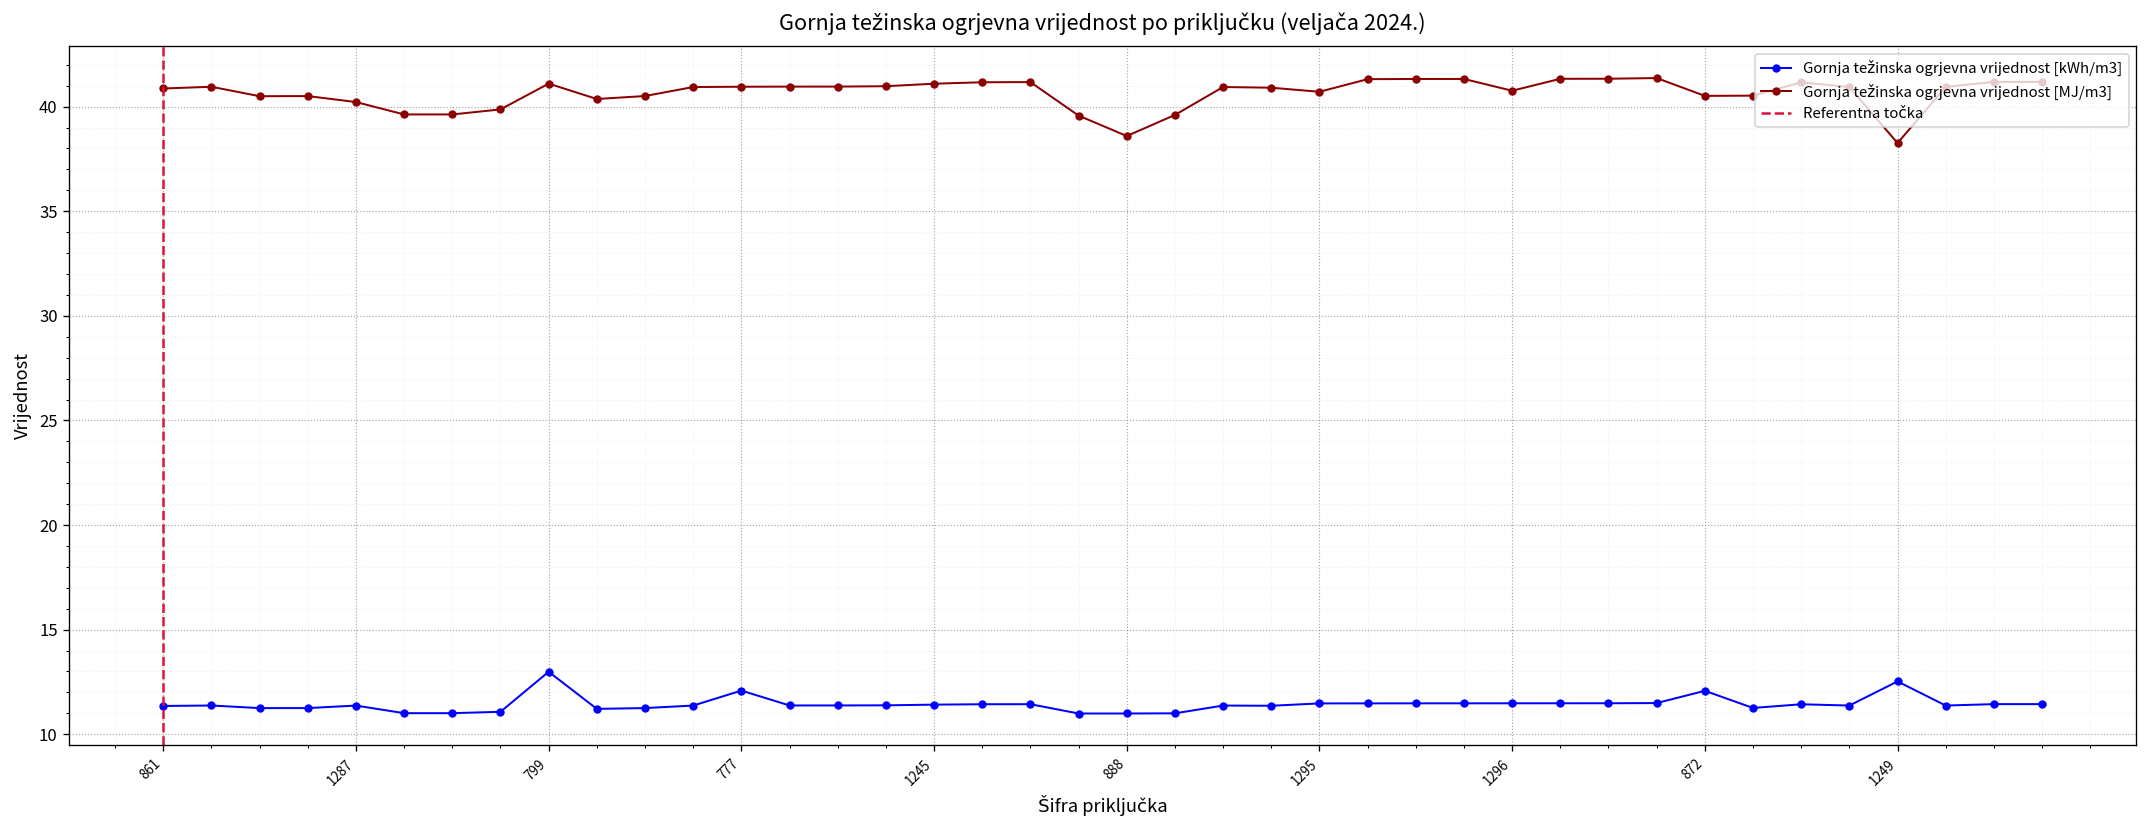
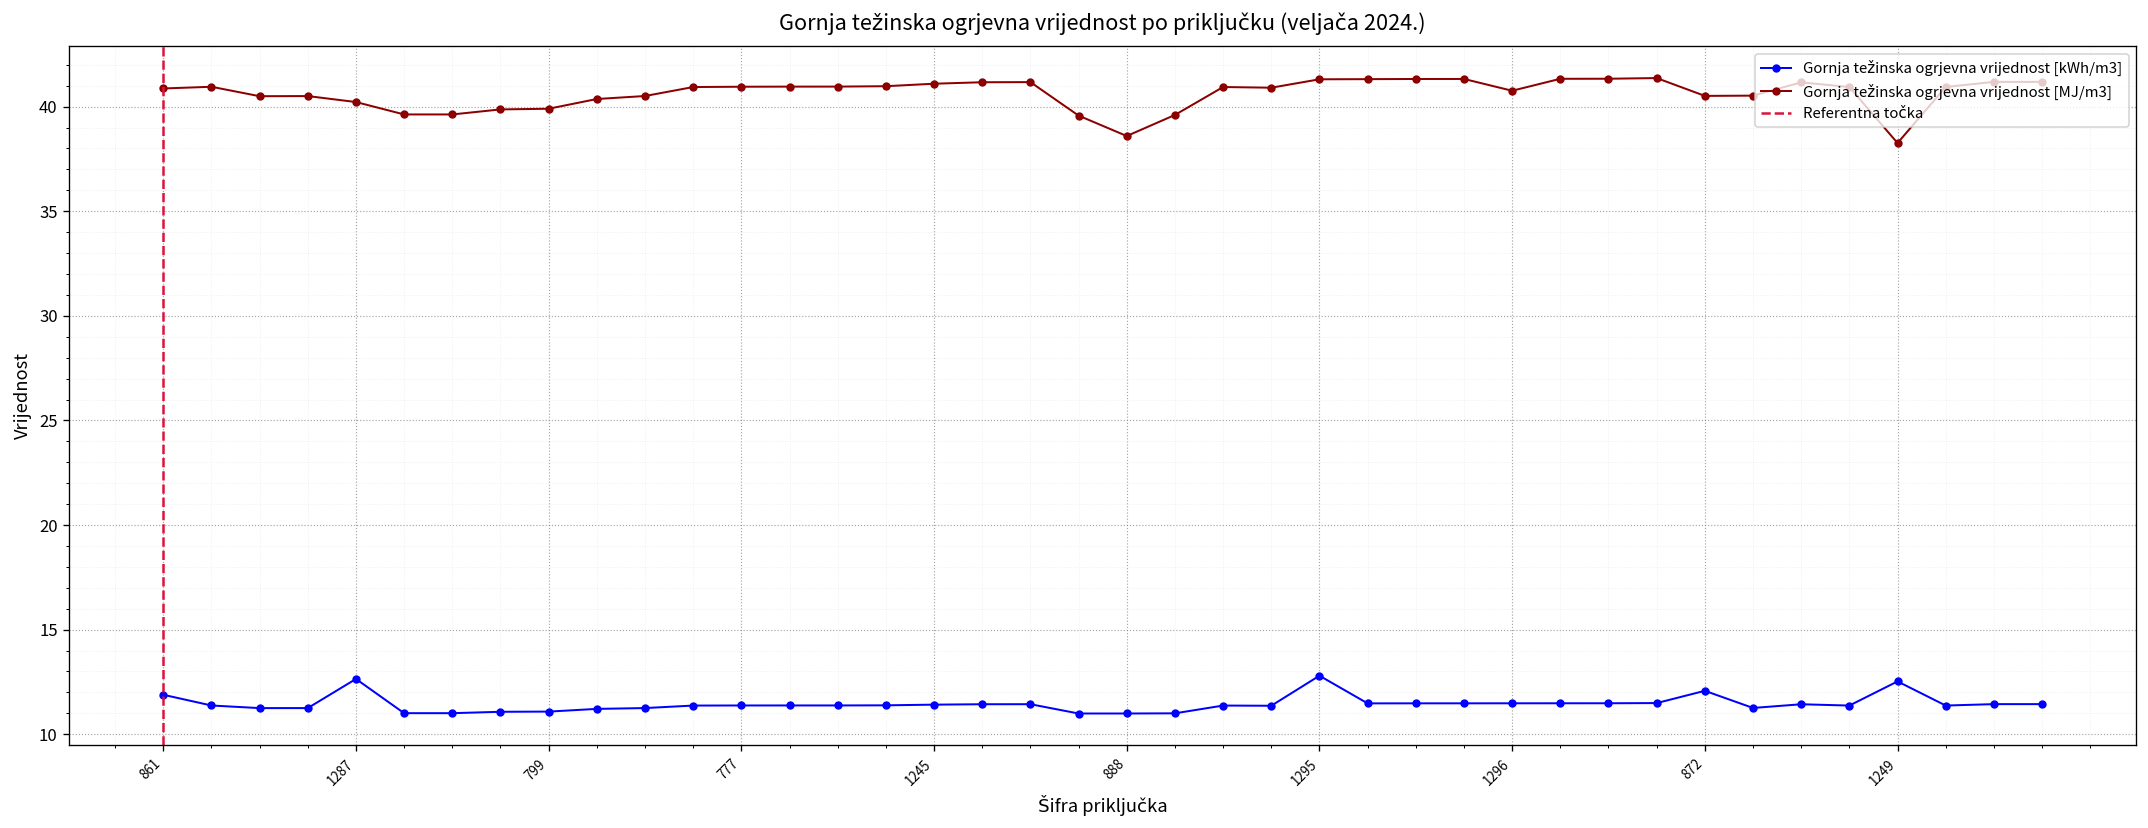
  {
    "Gornja težinska ogrjevna vrijednost [kWh/m3]": {
-     "861": 11.4,
-     "1287": 11.4,
-     "799": 13.0,
-     "777": 12.1,
+     "861": 11.9,
+     "1287": 12.6,
+     "799": 11.1,
+     "777": 11.4,
      "1245": 11.4,
      "888": 11.0,
-     "1295": 11.5,
+     "1295": 12.8,
      "1296": 11.5,
      "872": 12.1,
      "1249": 12.5
    },
    "Gornja težinska ogrjevna vrijednost [MJ/m3]": {
      "861": 40.9,
      "1287": 40.2,
-     "799": 41.1,
+     "799": 39.9,
      "777": 41.0,
      "1245": 41.1,
      "888": 38.6,
-     "1295": 40.7,
+     "1295": 41.3,
      "1296": 40.8,
      "872": 40.5,
      "1249": 38.3
    }
  }
